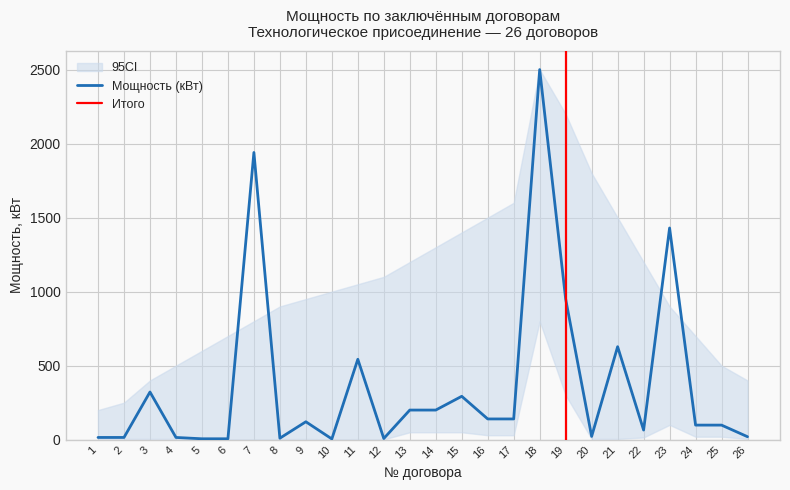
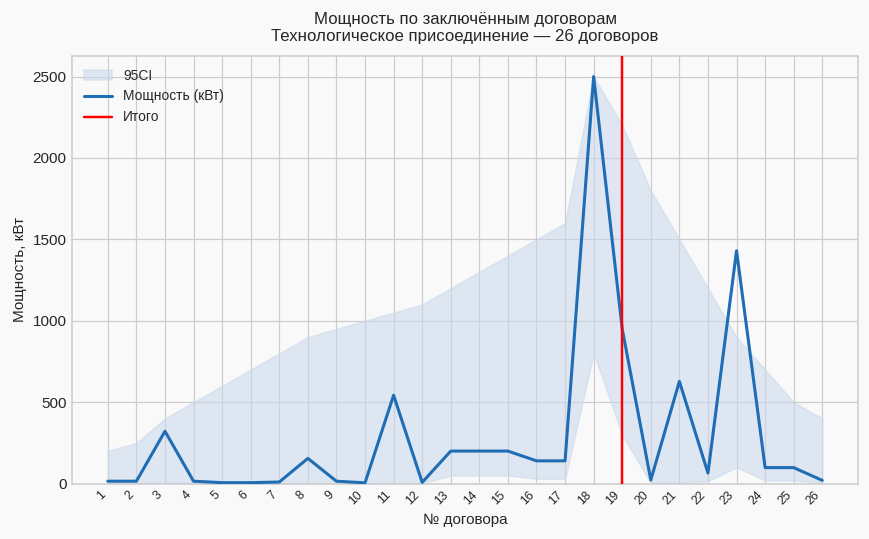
  {
    "Мощность (кВт)": {
      "1": 20,
      "2": 20,
      "3": 320,
      "4": 20,
      "5": 10,
      "6": 10,
-     "7": 1940,
-     "8": 10,
-     "9": 120,
+     "7": 10,
+     "8": 160,
+     "9": 20,
      "10": 10,
      "11": 540,
      "12": 10,
      "13": 200,
      "14": 200,
-     "15": 290,
+     "15": 200,
      "16": 140,
      "17": 140,
      "19": 950,
      "20": 20,
      "21": 630,
      "22": 70,
      "23": 1430,
      "24": 100,
      "25": 100,
      "26": 20
    }
  }
